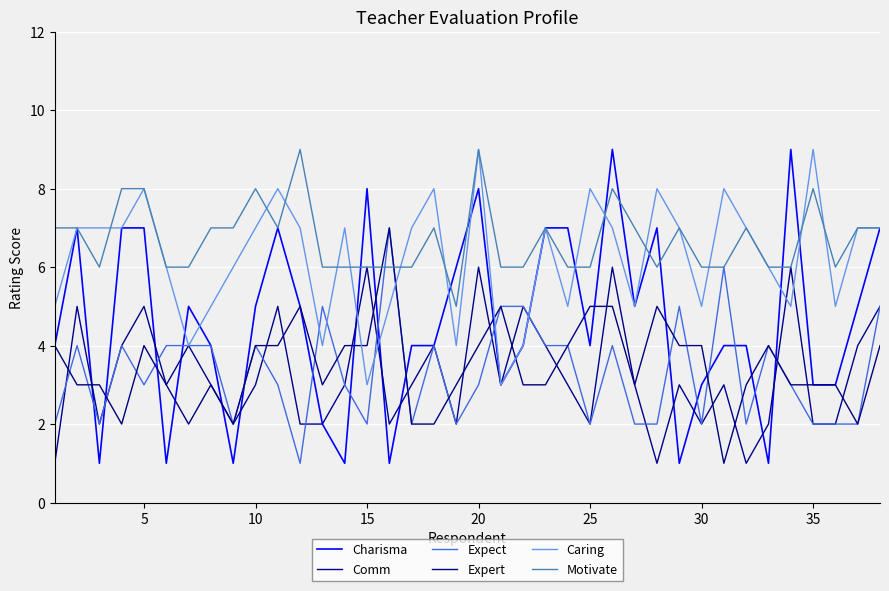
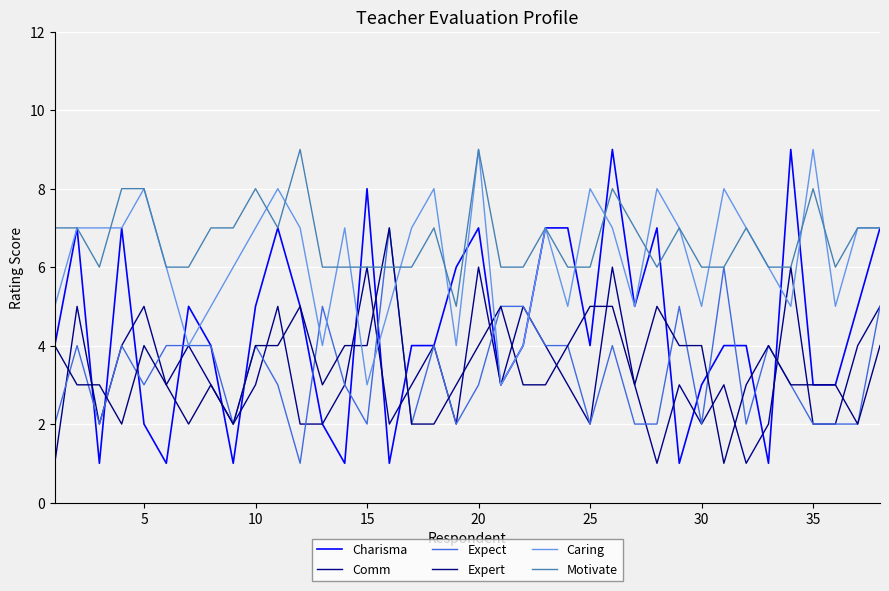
  {
    "Charisma": {
-     "5": 7,
+     "5": 2,
      "10": 5,
      "15": 8,
-     "20": 8,
+     "20": 7,
      "25": 4,
      "30": 3
    }
  }
